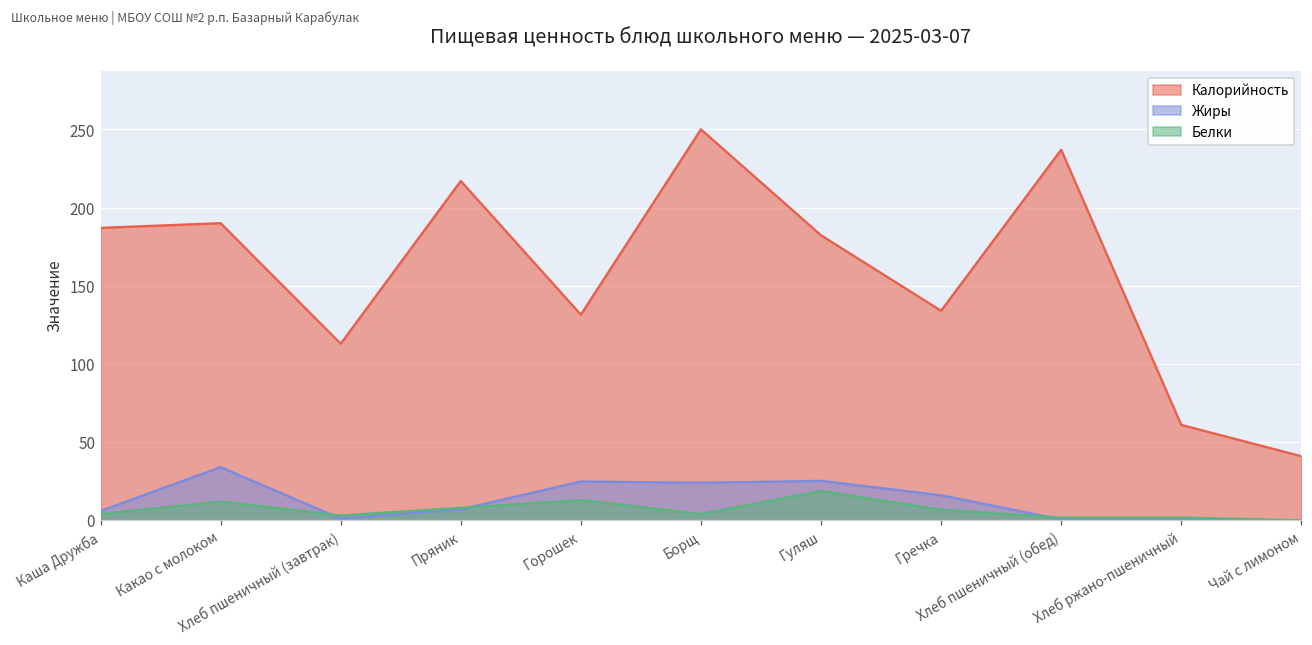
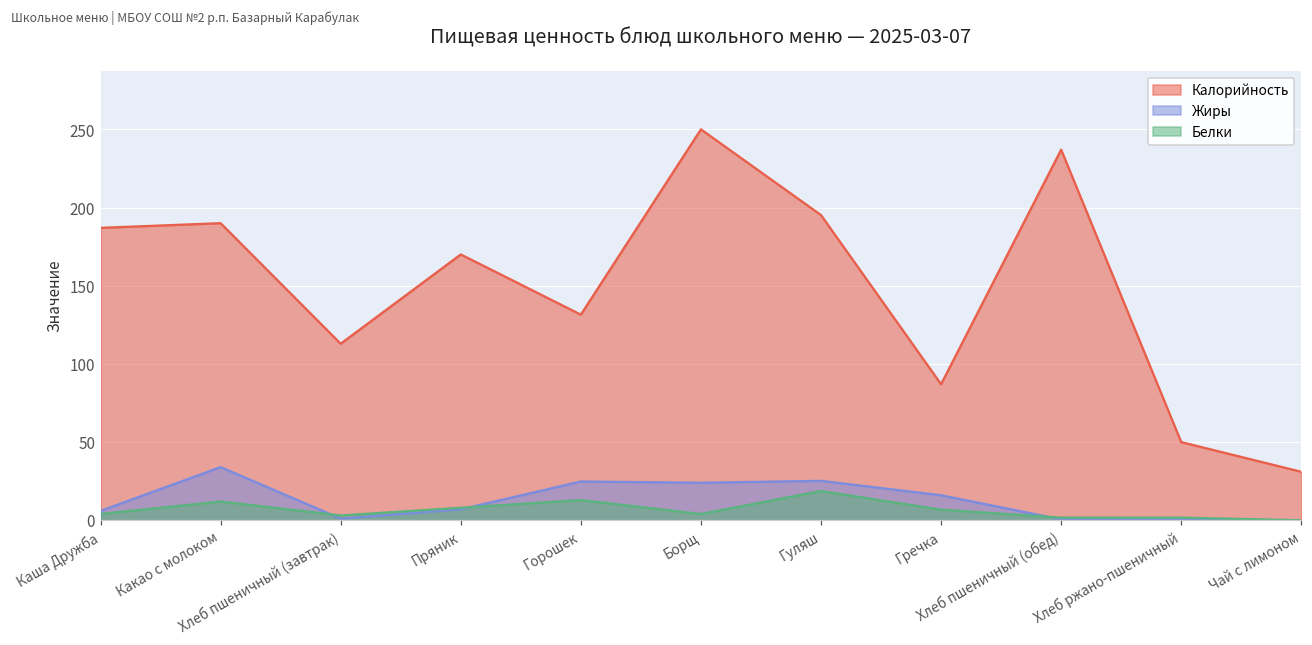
  {
    "Калорийность": {
      "Каша Дружба": 187,
      "Какао с молоком": 190,
      "Хлеб пшеничный (завтрак)": 113,
-     "Пряник": 217,
+     "Пряник": 170,
      "Горошек": 132,
      "Борщ": 250,
-     "Гуляш": 182,
-     "Гречка": 134,
+     "Гуляш": 195,
+     "Гречка": 87,
      "Хлеб пшеничный (обед)": 237,
-     "Хлеб ржано-пшеничный": 61,
-     "Чай с лимоном": 41
+     "Хлеб ржано-пшеничный": 50,
+     "Чай с лимоном": 31
    },
    "Жиры": {
      "Каша Дружба": 6,
      "Какао с молоком": 34,
      "Хлеб пшеничный (завтрак)": 1,
      "Горошек": 25,
      "Борщ": 24,
      "Гуляш": 25,
      "Гречка": 16
    },
    "Белки": {
      "Каша Дружба": 4,
      "Какао с молоком": 12,
      "Хлеб пшеничный (завтрак)": 3,
      "Горошек": 13,
      "Борщ": 4,
      "Гуляш": 19,
      "Гречка": 7
    }
  }
